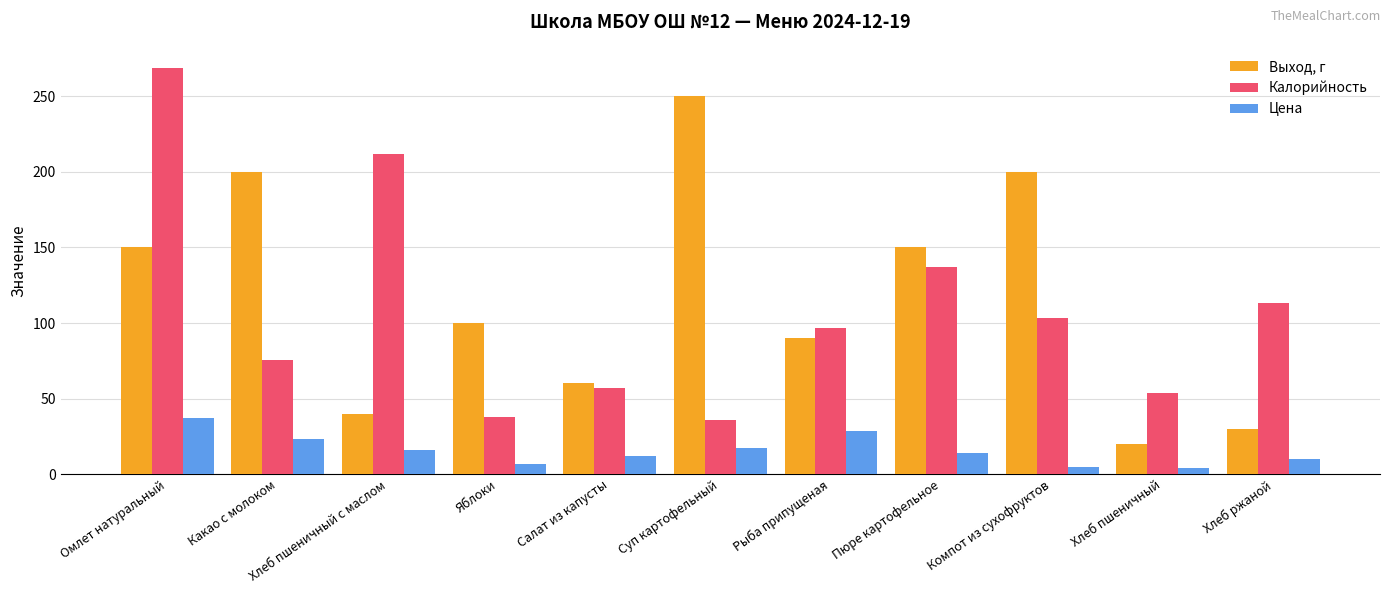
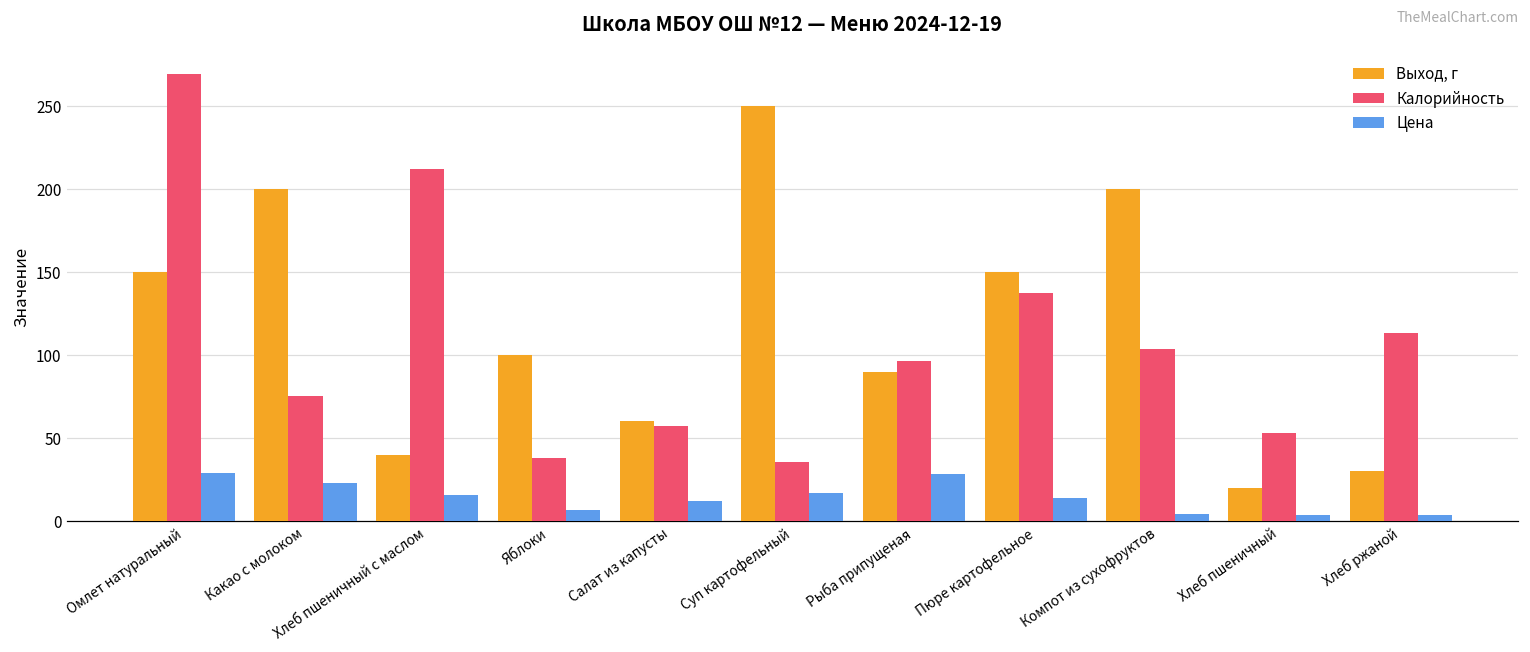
  {
    "Выход, г": {
      "Омлет натуральный": 150,
      "Какао с молоком": 200,
      "Хлеб пшеничный с маслом": 40,
      "Яблоки": 100,
      "Салат из капусты": 60,
      "Суп картофельный": 250,
      "Рыба припущеная": 90,
      "Пюре картофельное": 150,
      "Компот из сухофруктов": 200,
      "Хлеб пшеничный": 20,
      "Хлеб ржаной": 30
    },
    "Калорийность": {
      "Омлет натуральный": 269,
      "Какао с молоком": 75,
      "Хлеб пшеничный с маслом": 212,
      "Яблоки": 38,
      "Салат из капусты": 57,
      "Суп картофельный": 36,
      "Рыба припущеная": 97,
      "Пюре картофельное": 137,
      "Компот из сухофруктов": 104,
      "Хлеб пшеничный": 53,
      "Хлеб ржаной": 113
    },
    "Цена": {
-     "Омлет натуральный": 37,
+     "Омлет натуральный": 29,
      "Какао с молоком": 23,
      "Хлеб пшеничный с маслом": 16,
      "Яблоки": 7,
      "Салат из капусты": 12,
      "Суп картофельный": 17,
      "Рыба припущеная": 28,
      "Пюре картофельное": 14,
      "Компот из сухофруктов": 4,
      "Хлеб пшеничный": 4,
-     "Хлеб ржаной": 10
+     "Хлеб ржаной": 4
    }
  }
